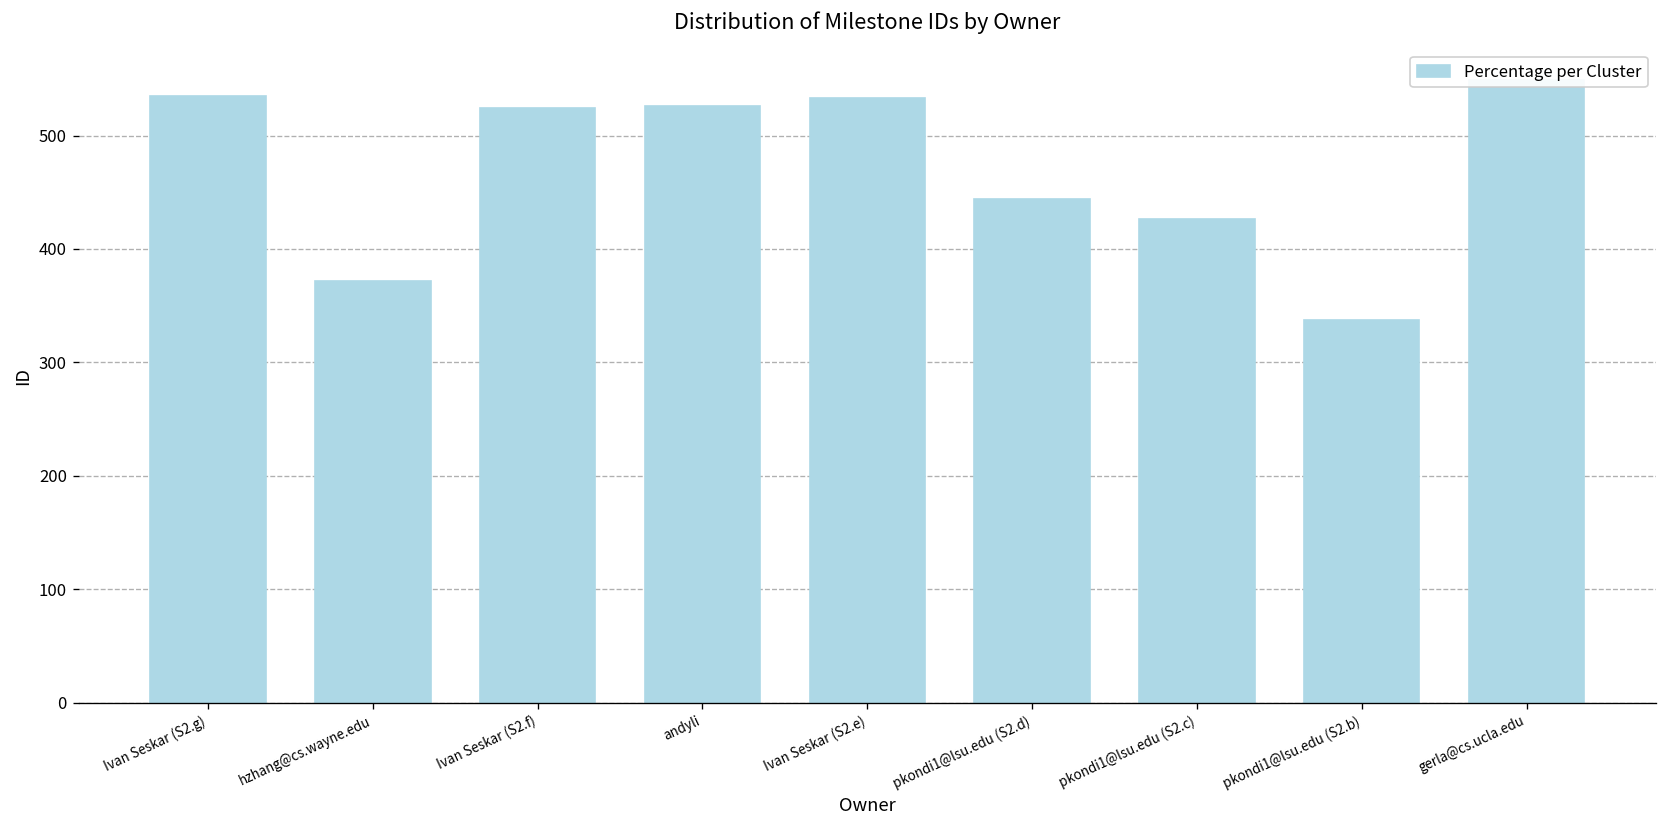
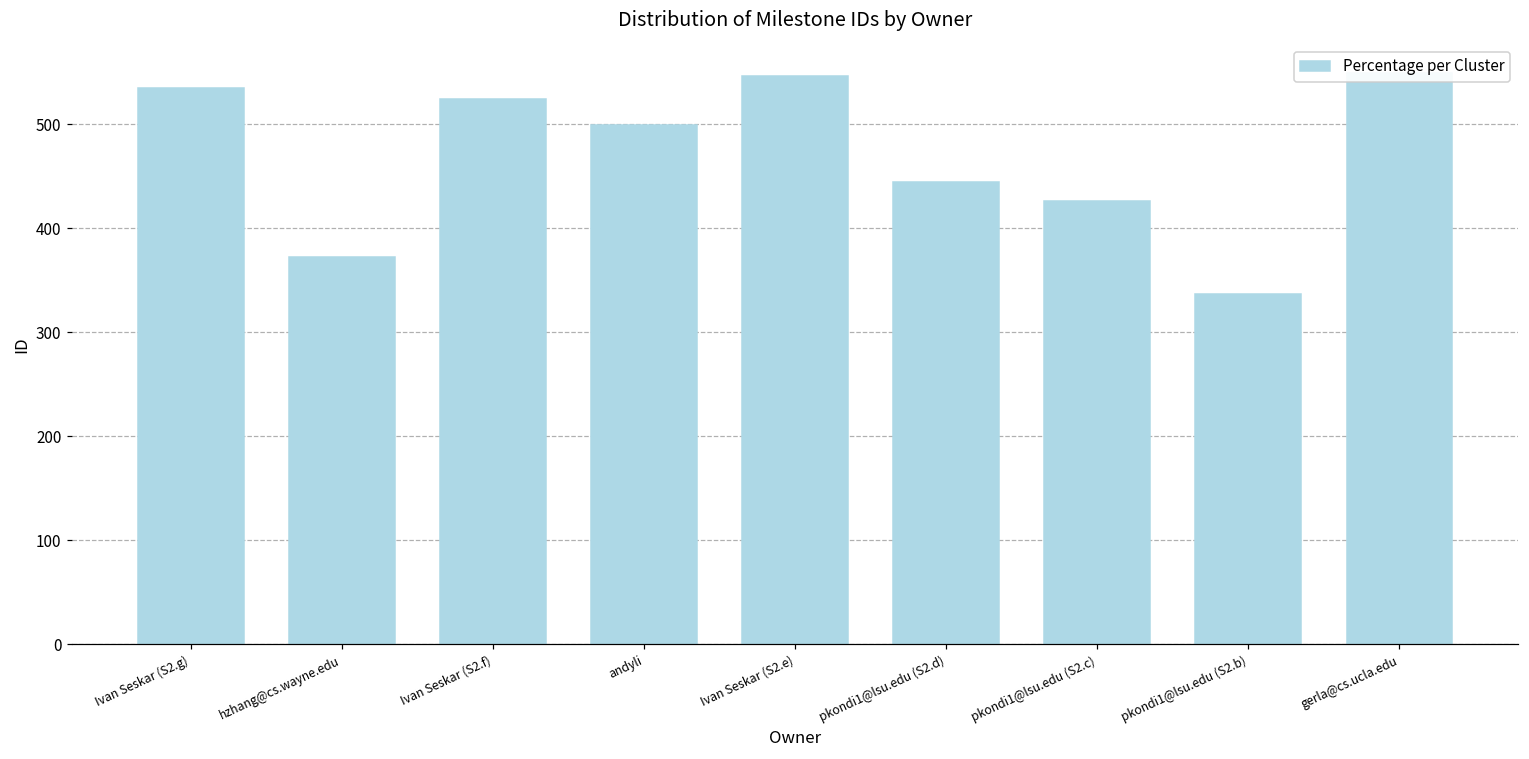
  {
    "Ivan Seskar (S2.g)": 540,
    "hzhang@cs.wayne.edu": 370,
    "Ivan Seskar (S2.f)": 520,
-   "andyli": 530,
-   "Ivan Seskar (S2.e)": 530,
+   "andyli": 500,
+   "Ivan Seskar (S2.e)": 550,
    "pkondi1@lsu.edu (S2.d)": 440,
    "pkondi1@lsu.edu (S2.c)": 430,
    "pkondi1@lsu.edu (S2.b)": 340
  }
